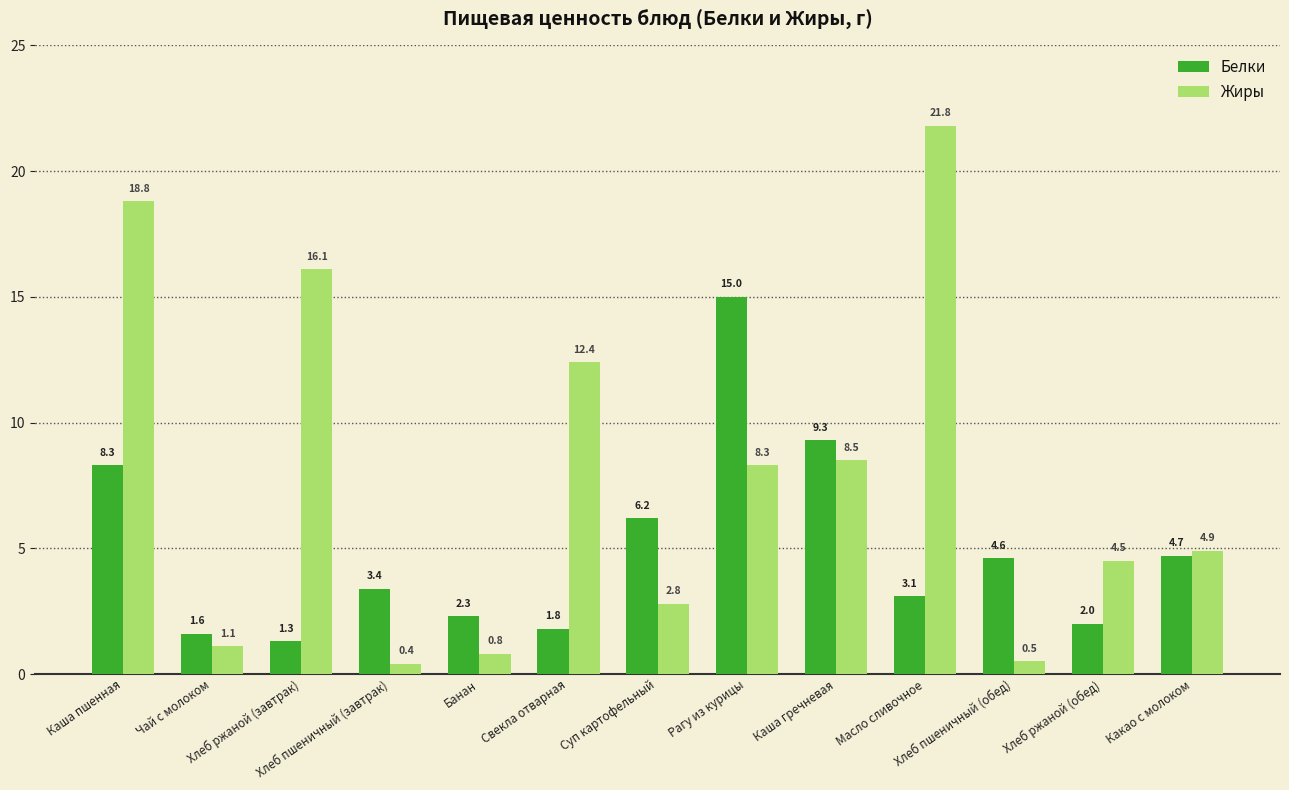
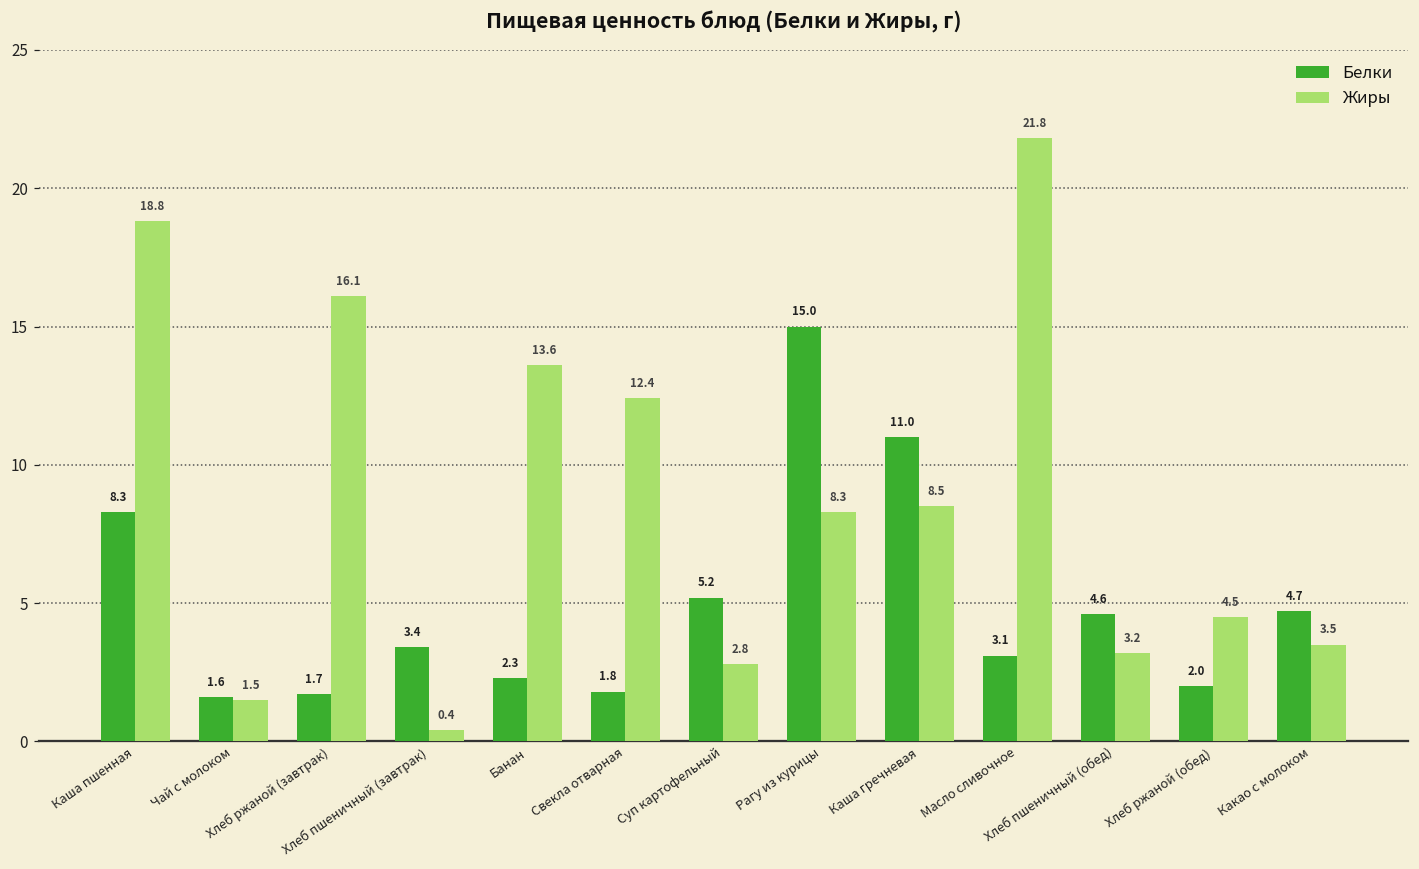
  {
    "Белки": {
      "Каша пшенная": 8.3,
      "Чай с молоком": 1.6,
-     "Хлеб ржаной (завтрак)": 1.3,
+     "Хлеб ржаной (завтрак)": 1.7,
      "Хлеб пшеничный (завтрак)": 3.4,
      "Банан": 2.3,
      "Свекла отварная": 1.8,
-     "Суп картофельный": 6.2,
+     "Суп картофельный": 5.2,
      "Рагу из курицы": 15.0,
-     "Каша гречневая": 9.3,
+     "Каша гречневая": 11.0,
      "Масло сливочное": 3.1,
      "Хлеб пшеничный (обед)": 4.6,
      "Хлеб ржаной (обед)": 2.0,
      "Какао с молоком": 4.7
    },
    "Жиры": {
      "Каша пшенная": 18.8,
-     "Чай с молоком": 1.1,
+     "Чай с молоком": 1.5,
      "Хлеб ржаной (завтрак)": 16.1,
      "Хлеб пшеничный (завтрак)": 0.4,
-     "Банан": 0.8,
+     "Банан": 13.6,
      "Свекла отварная": 12.4,
      "Суп картофельный": 2.8,
      "Рагу из курицы": 8.3,
      "Каша гречневая": 8.5,
      "Масло сливочное": 21.8,
-     "Хлеб пшеничный (обед)": 0.5,
+     "Хлеб пшеничный (обед)": 3.2,
      "Хлеб ржаной (обед)": 4.5,
-     "Какао с молоком": 4.9
+     "Какао с молоком": 3.5
    }
  }
